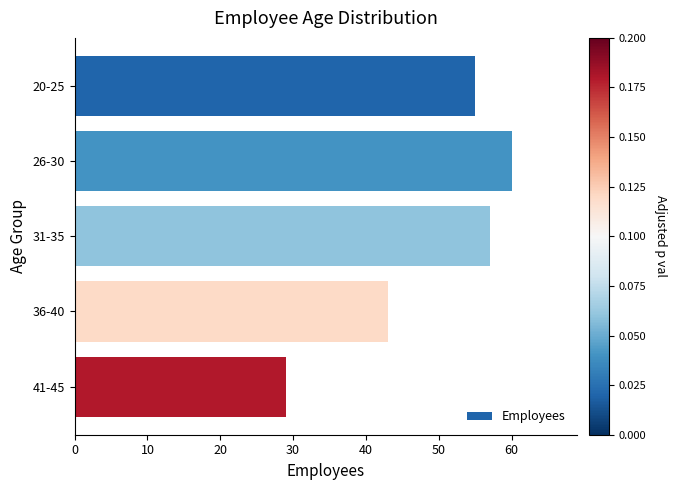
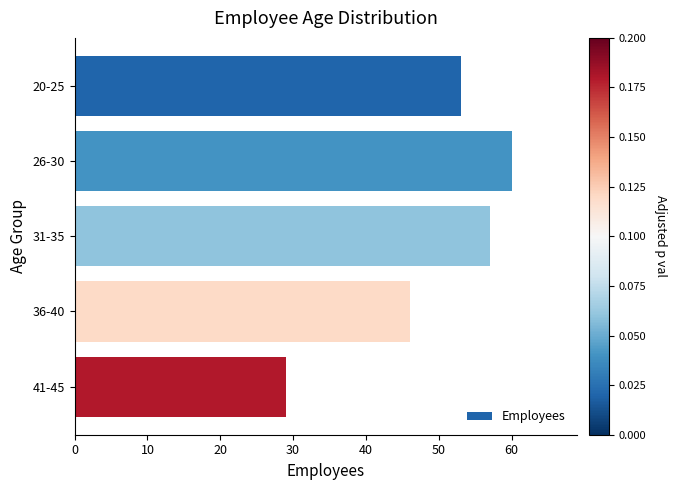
  {
-   "20-25": 55,
+   "20-25": 53,
    "26-30": 60,
    "31-35": 57,
-   "36-40": 43,
+   "36-40": 46,
    "41-45": 29
  }
